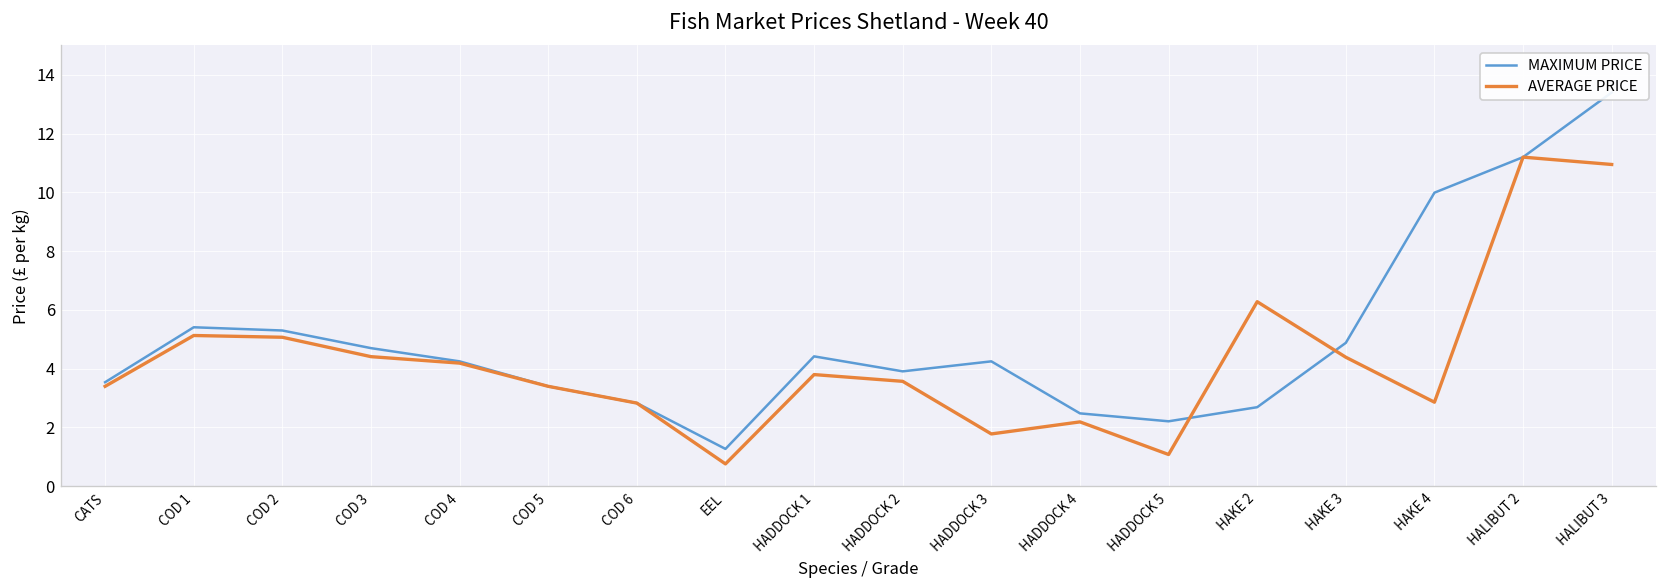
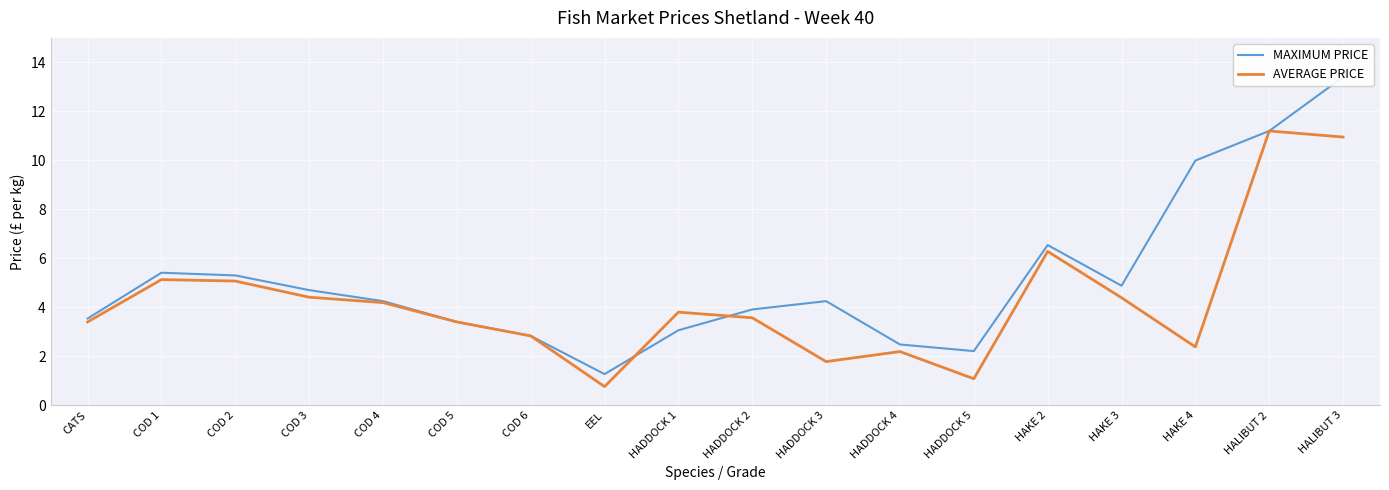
  {
    "MAXIMUM PRICE": {
      "CATS": 3.5,
      "COD 1": 5.4,
      "COD 2": 5.3,
      "COD 3": 4.7,
      "EEL": 1.3,
-     "HADDOCK 1": 4.4,
+     "HADDOCK 1": 3.1,
      "HADDOCK 2": 3.9,
      "HADDOCK 3": 4.3,
      "HADDOCK 4": 2.5,
      "HADDOCK 5": 2.2,
-     "HAKE 2": 2.7,
+     "HAKE 2": 6.5,
      "HAKE 3": 4.9,
      "HAKE 4": 10.0
    },
    "AVERAGE PRICE": {
      "CATS": 3.4,
      "COD 1": 5.1,
      "COD 2": 5.1,
      "COD 3": 4.4,
      "EEL": 0.8,
      "HADDOCK 1": 3.8,
      "HADDOCK 2": 3.6,
      "HADDOCK 3": 1.8,
      "HADDOCK 4": 2.2,
      "HADDOCK 5": 1.1,
      "HAKE 2": 6.3,
      "HAKE 3": 4.4,
-     "HAKE 4": 2.9,
+     "HAKE 4": 2.4,
      "HALIBUT 3": 11.0
    }
  }
